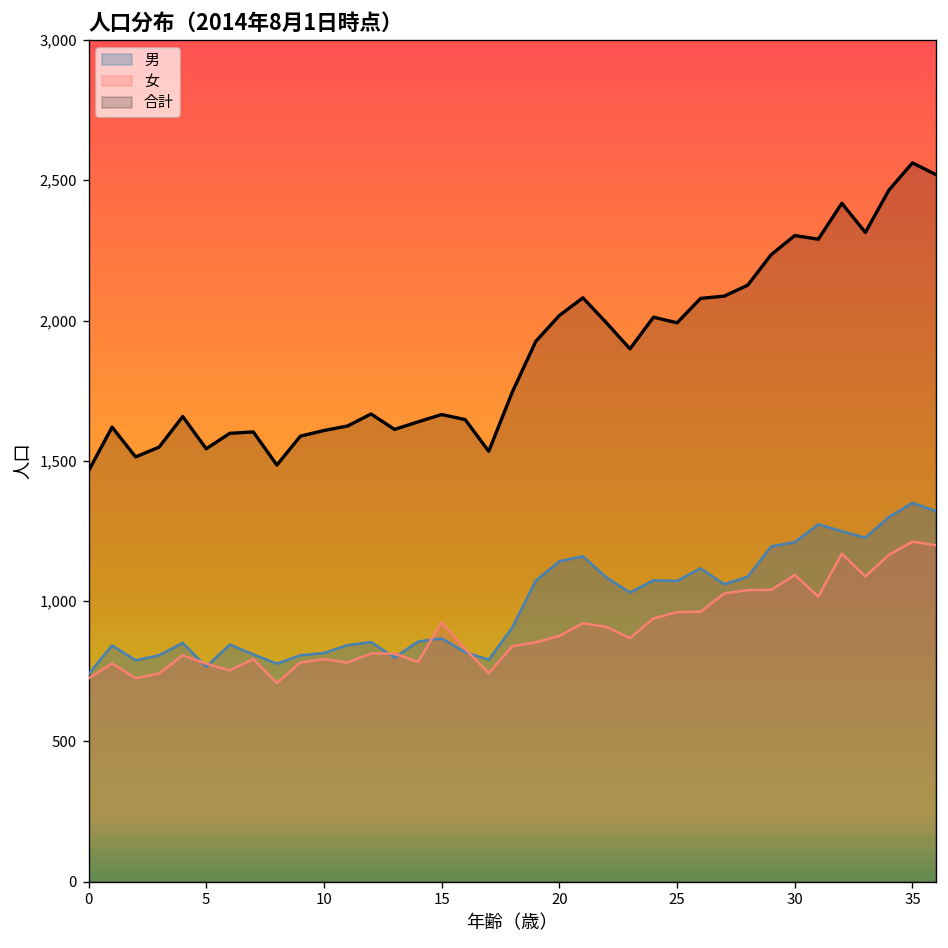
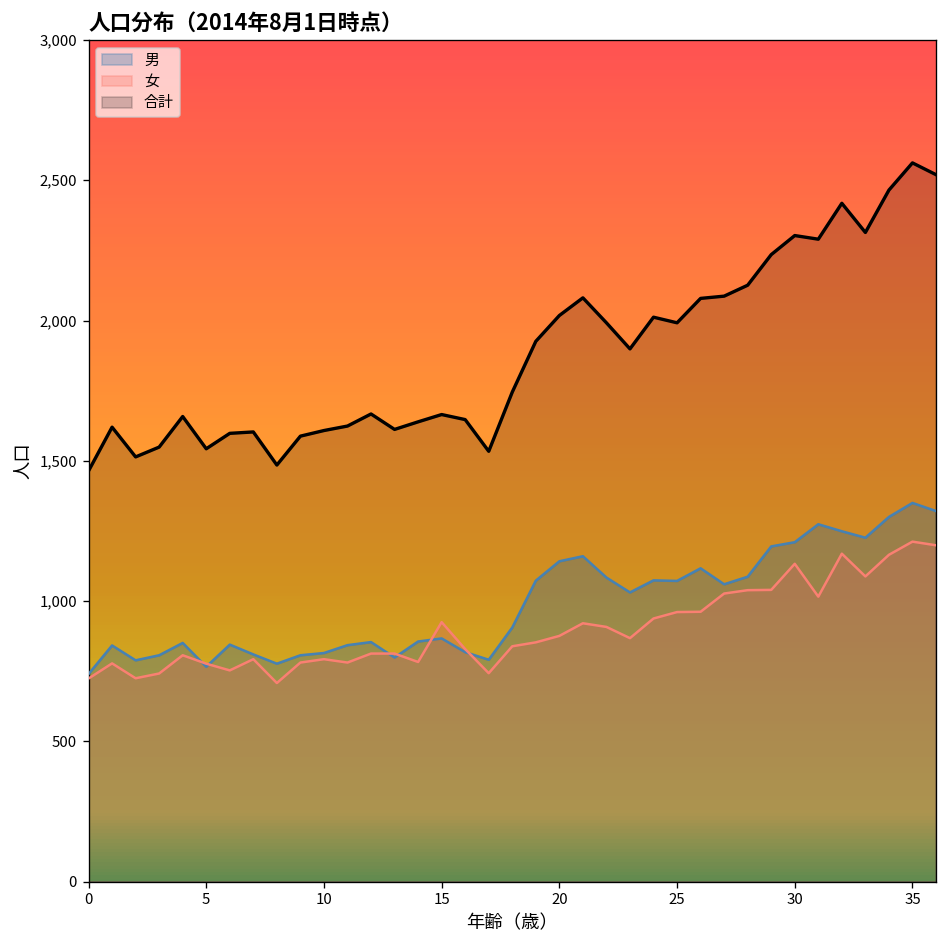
  {
    "女": {
      "0": "720",
      "10": "790",
      "15": "930",
      "20": "880",
      "25": "960",
-     "30": "1,090",
+     "30": "1,130",
      "35": "1,210"
    }
  }
